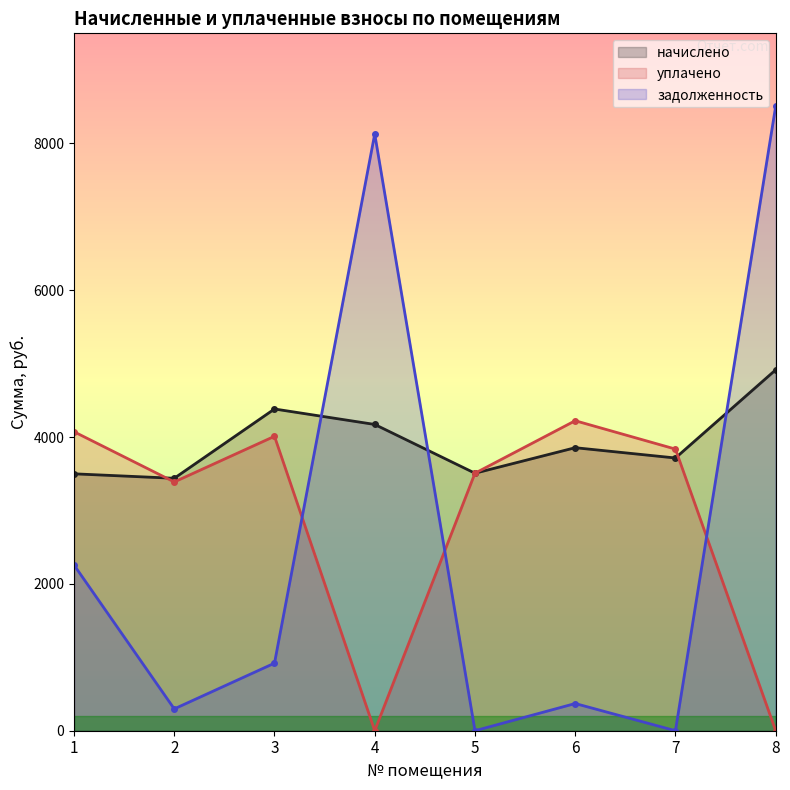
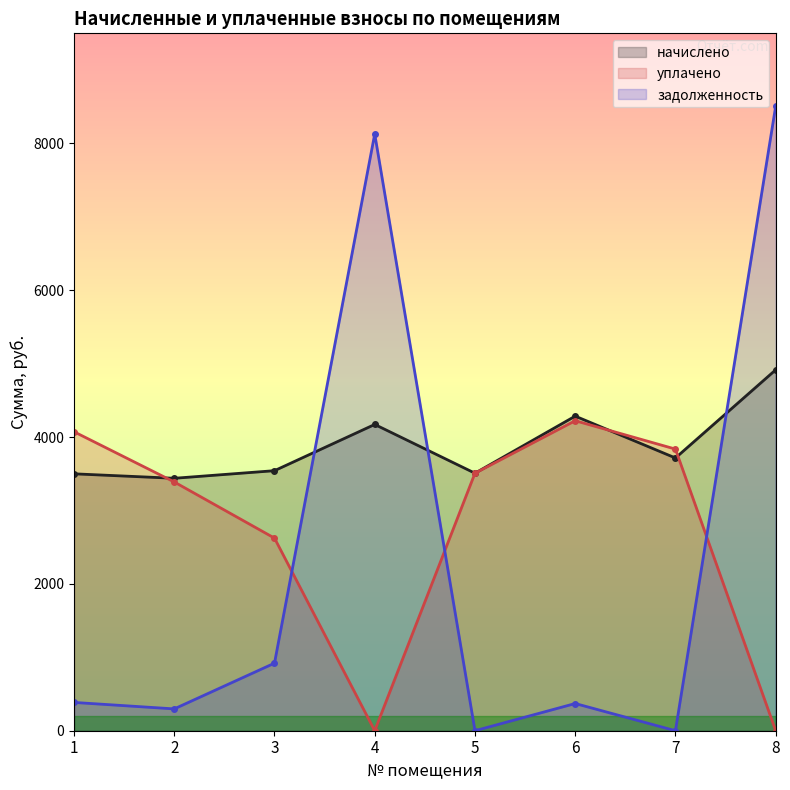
  {
    "начислено": {
      "1": 3500,
      "2": 3400,
-     "3": 4400,
+     "3": 3500,
      "4": 4200,
-     "6": 3900,
+     "6": 4300,
      "7": 3700,
      "8": 4900
    },
    "уплачено": {
      "1": 4100,
      "2": 3400,
-     "3": 4000,
+     "3": 2600,
      "4": 0,
      "6": 4200,
      "7": 3800,
      "8": 0
    },
    "задолженность": {
-     "1": 2300,
+     "1": 400,
      "2": 300,
      "3": 900,
      "4": 8100,
      "5": 0,
      "6": 400,
      "7": 0,
      "8": 8500
    }
  }
